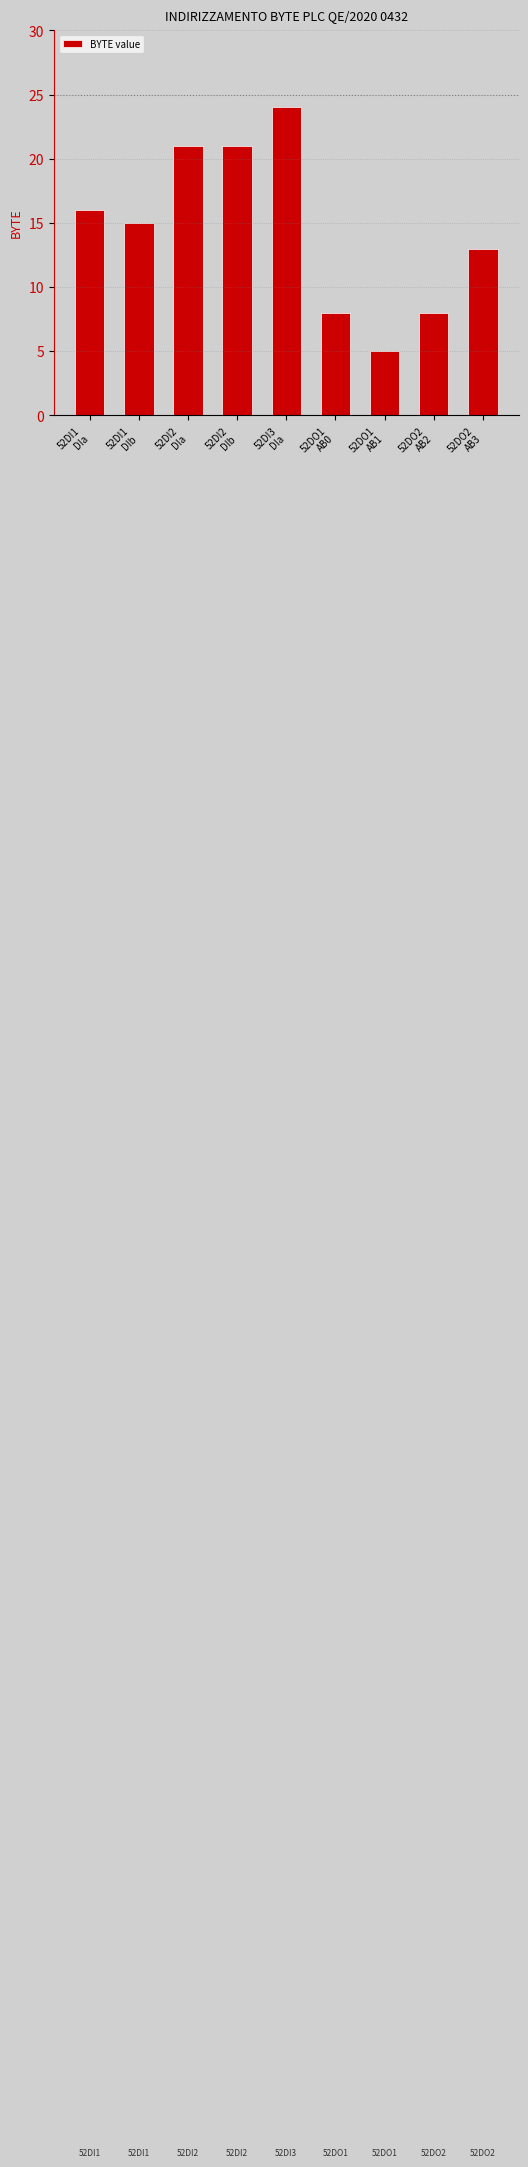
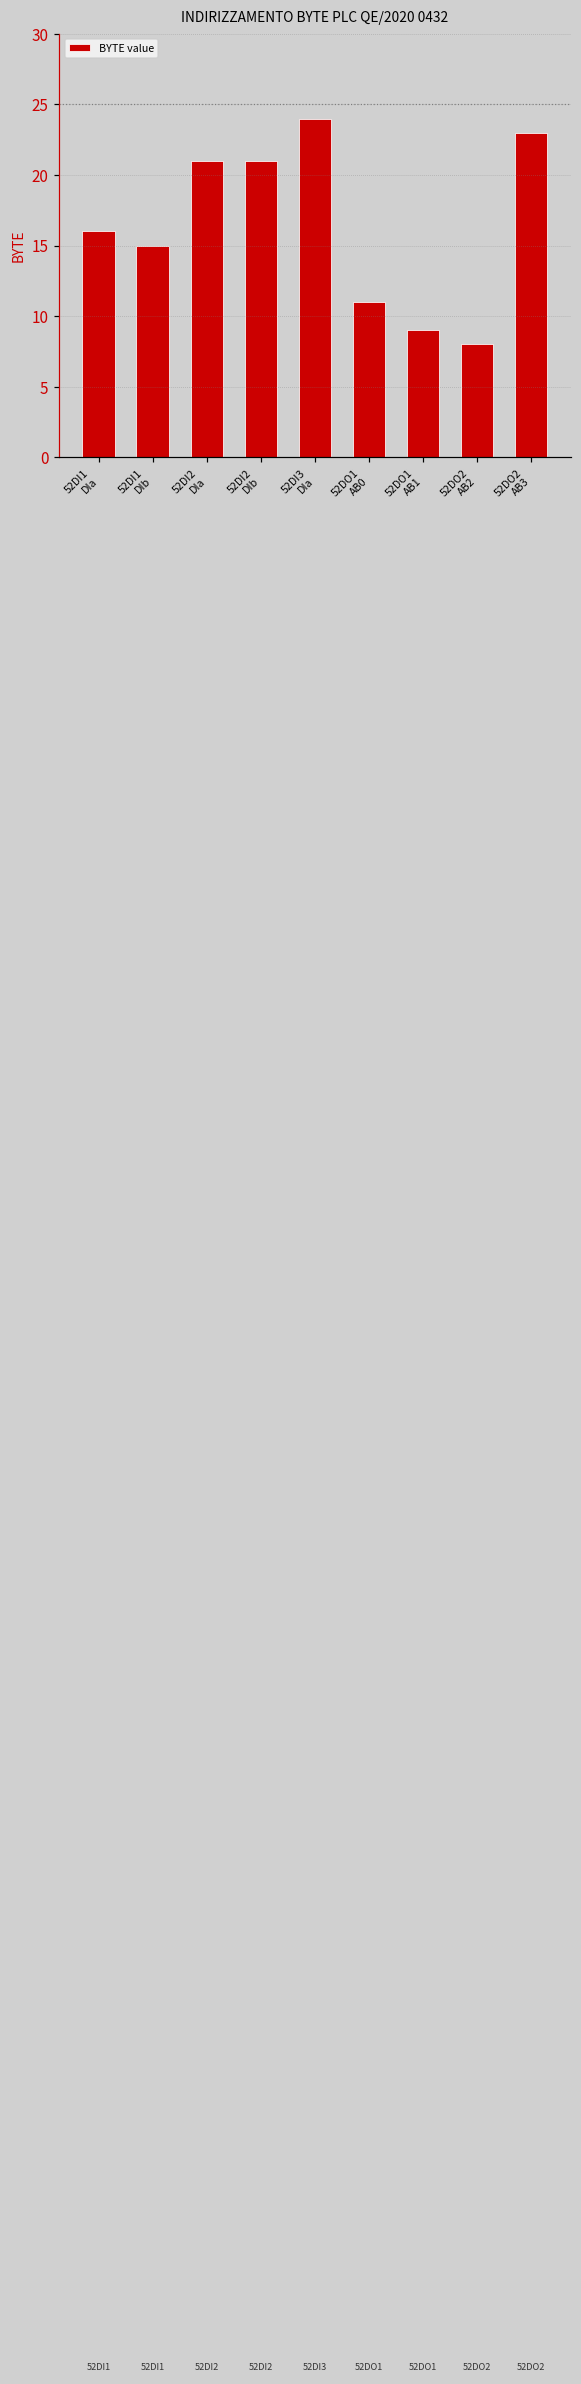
  {
    "52DI1 DIa": 16,
    "52DI1 DIb": 15,
    "52DI2 DIa": 21,
    "52DI2 DIb": 21,
    "52DI3 DIa": 24,
-   "52DO1 AB0": 8,
-   "52DO1 AB1": 5,
+   "52DO1 AB0": 11,
+   "52DO1 AB1": 9,
    "52DO2 AB2": 8,
-   "52DO2 AB3": 13
+   "52DO2 AB3": 23
  }
